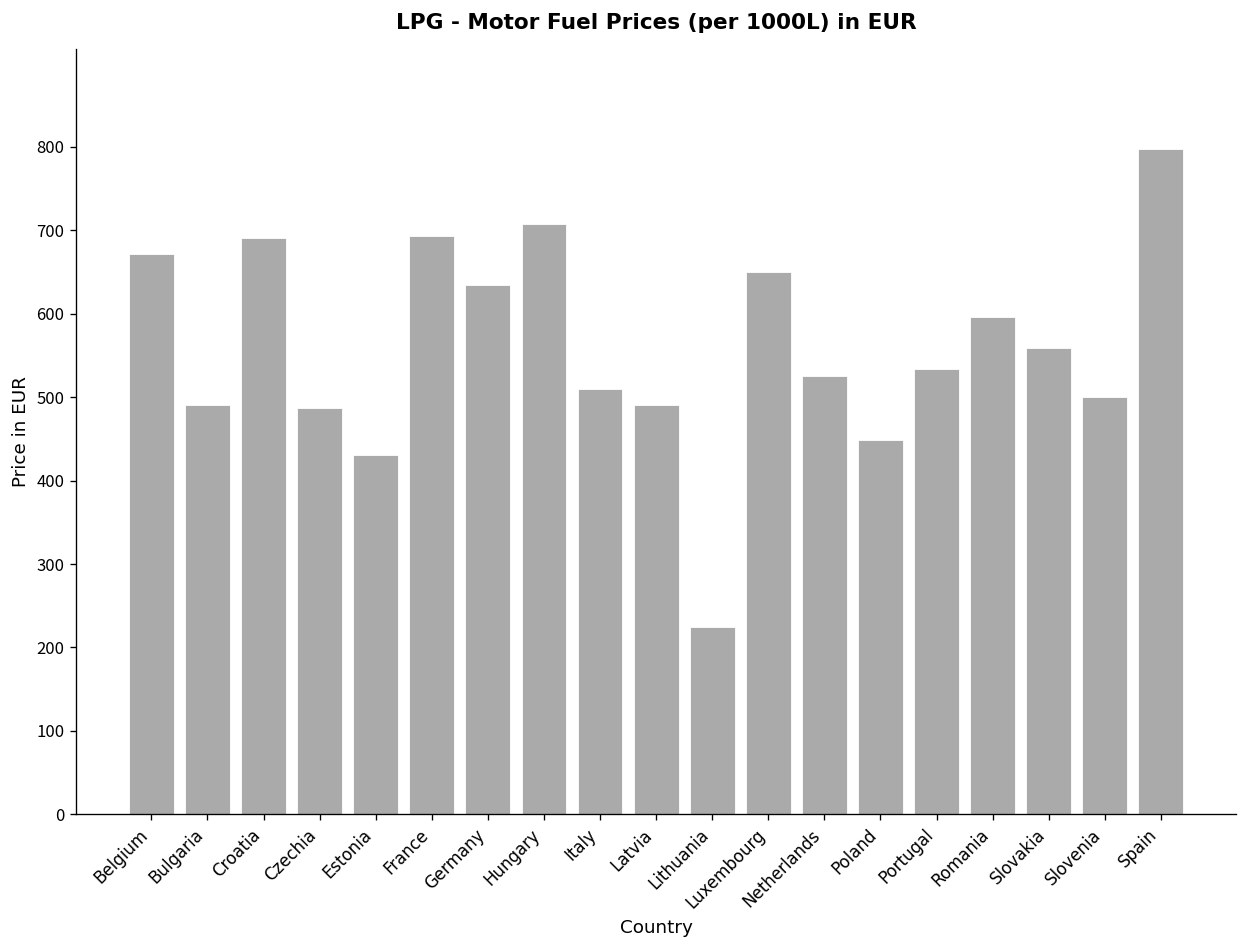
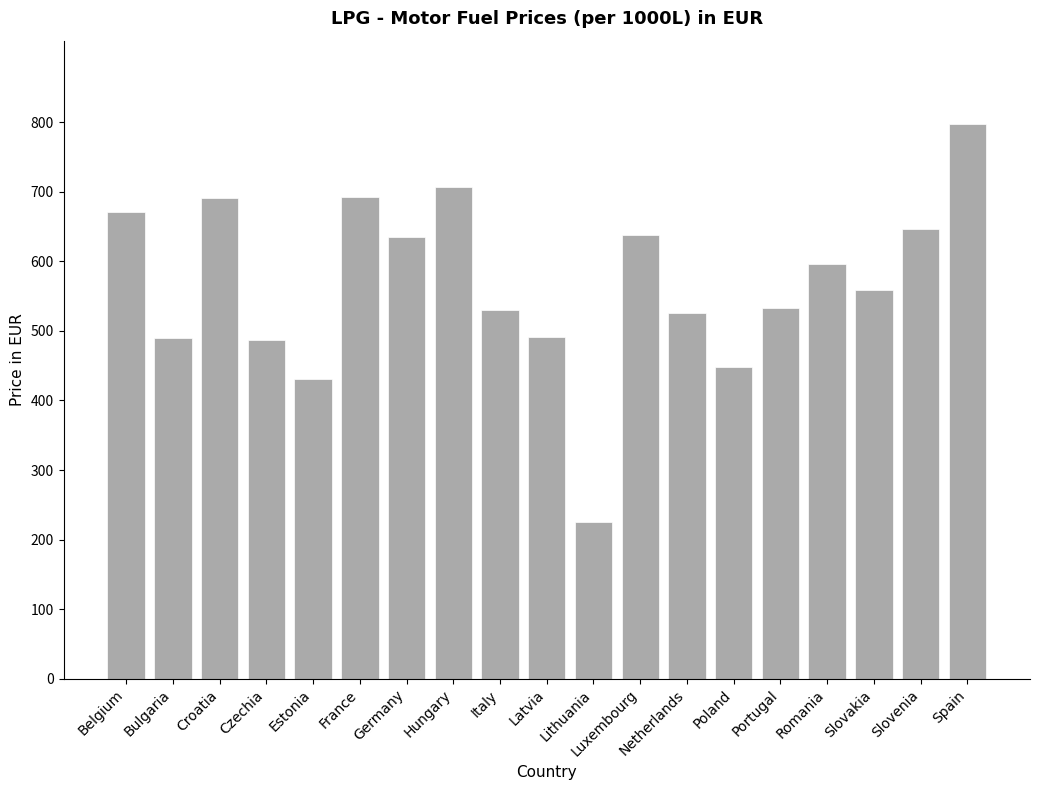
  {
    "Belgium": 670,
    "Bulgaria": 490,
    "Croatia": 690,
    "Czechia": 490,
    "Estonia": 430,
    "France": 690,
    "Germany": 630,
    "Hungary": 710,
-   "Italy": 510,
+   "Italy": 530,
    "Latvia": 490,
    "Lithuania": 220,
-   "Luxembourg": 650,
+   "Luxembourg": 640,
    "Netherlands": 530,
    "Poland": 450,
    "Portugal": 530,
    "Romania": 600,
    "Slovakia": 560,
-   "Slovenia": 500,
+   "Slovenia": 650,
    "Spain": 800
  }
